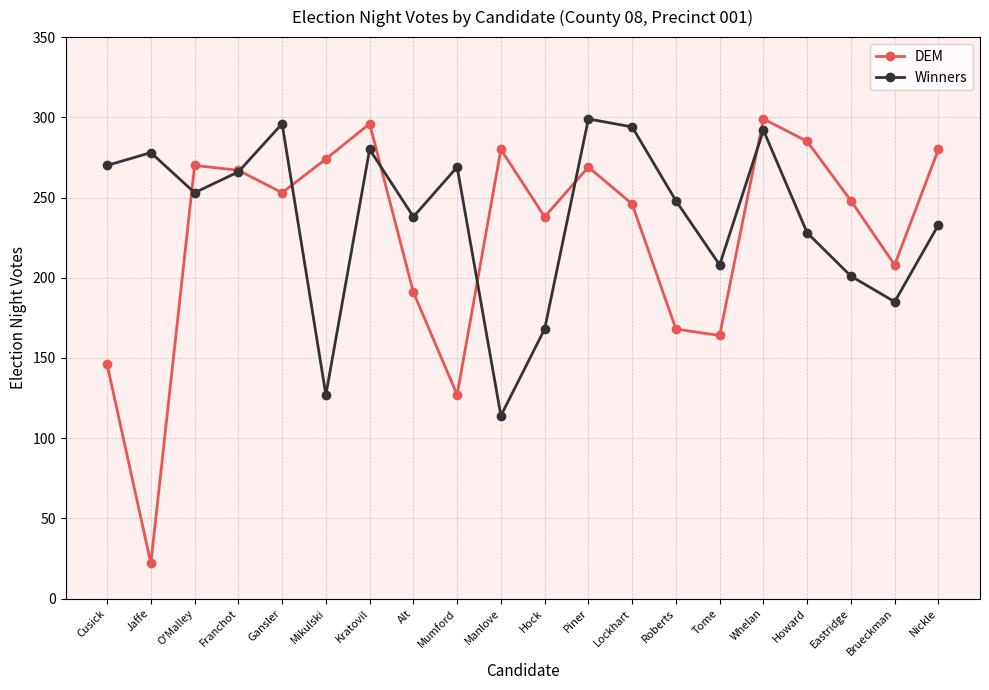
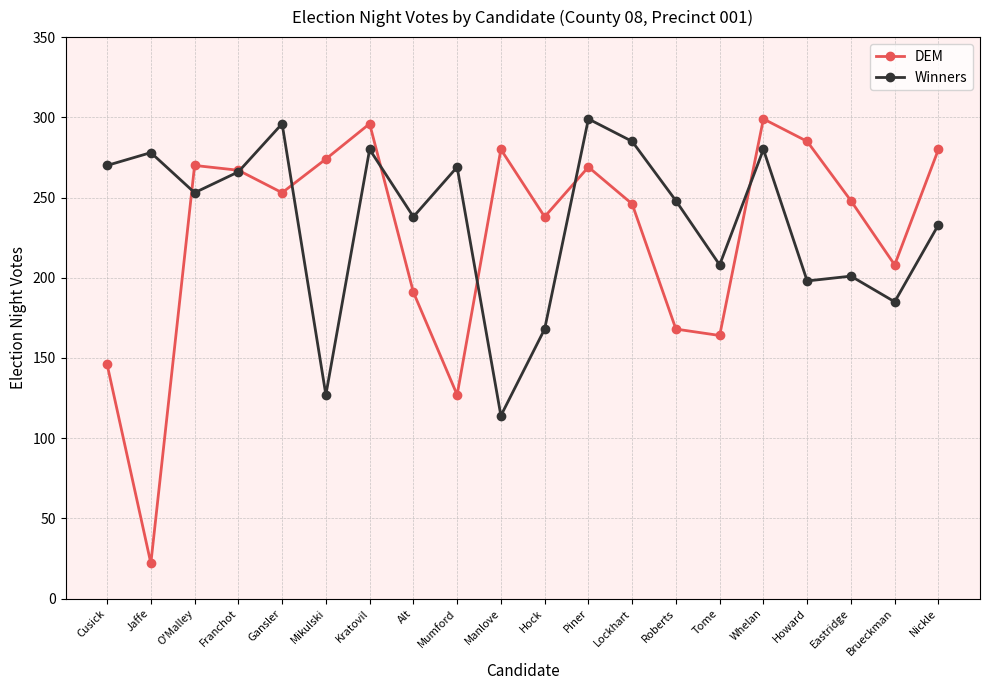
  {
    "DEM": {
      "Cusick": 146,
      "Jaffe": 22,
      "O'Malley": 270,
      "Gansler": 253,
      "Mikulski": 274,
      "Kratovil": 296,
      "Alt": 191,
      "Mumford": 127,
      "Manlove": 280,
      "Hock": 238,
      "Piner": 269,
      "Lockhart": 246,
      "Roberts": 168,
      "Tome": 164,
      "Whelan": 299,
      "Howard": 285,
      "Eastridge": 248,
      "Brueckman": 208,
      "Nickle": 280
    },
    "Winners": {
      "Cusick": 270,
      "Jaffe": 278,
      "O'Malley": 253,
      "Gansler": 296,
      "Mikulski": 127,
      "Kratovil": 280,
      "Alt": 238,
      "Mumford": 269,
      "Manlove": 114,
      "Hock": 168,
      "Piner": 299,
-     "Lockhart": 294,
+     "Lockhart": 285,
      "Roberts": 248,
      "Tome": 208,
-     "Whelan": 292,
-     "Howard": 228,
+     "Whelan": 280,
+     "Howard": 198,
      "Eastridge": 201,
      "Brueckman": 185,
      "Nickle": 233
    }
  }
